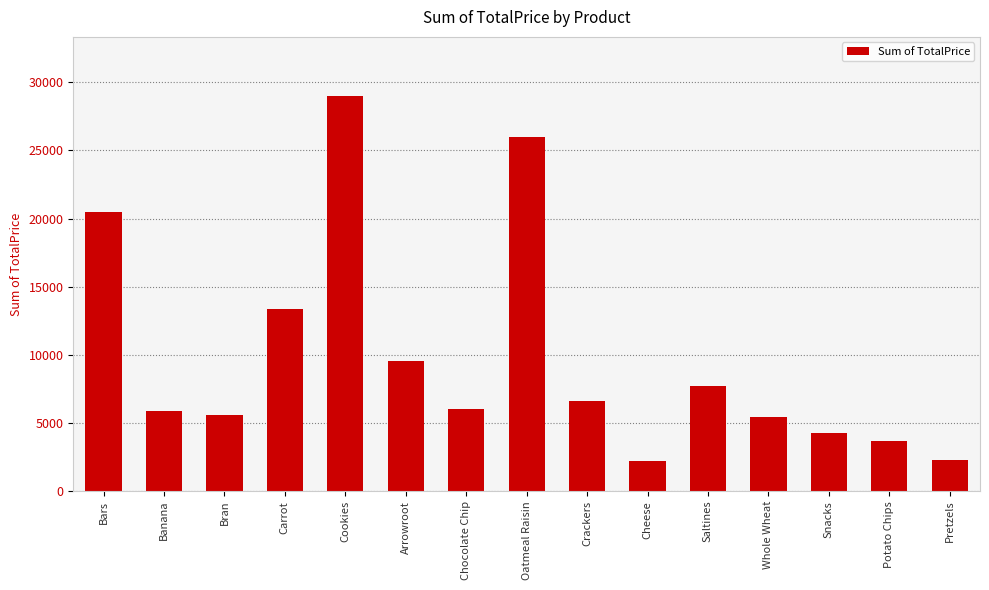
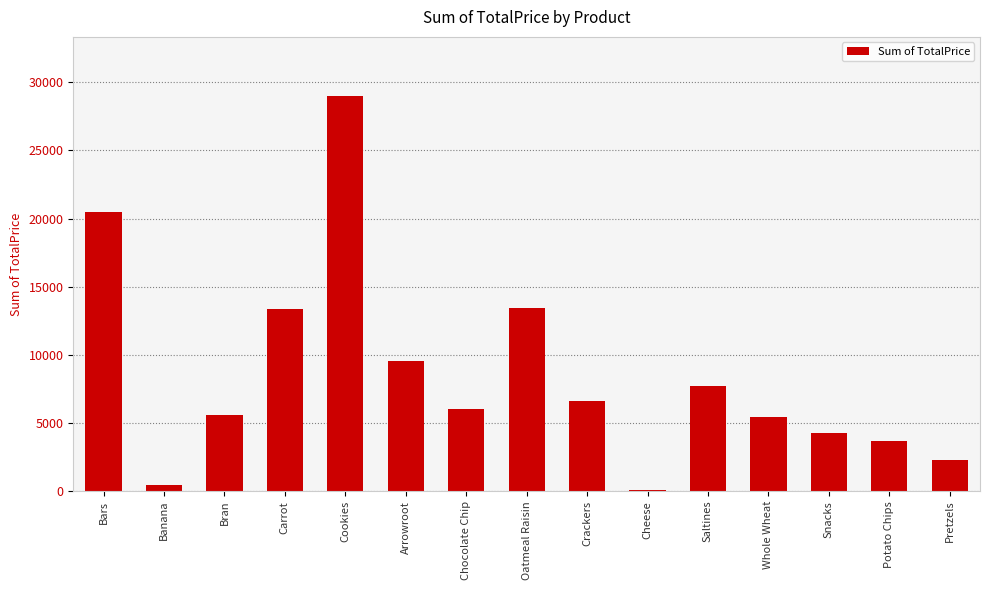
  {
    "Bars": 20500,
-   "Banana": 5800,
+   "Banana": 500,
    "Bran": 5600,
    "Carrot": 13400,
    "Cookies": 29000,
    "Arrowroot": 9600,
    "Chocolate Chip": 6000,
-   "Oatmeal Raisin": 26000,
+   "Oatmeal Raisin": 13400,
    "Crackers": 6600,
-   "Cheese": 2200,
+   "Cheese": 100,
    "Saltines": 7700,
    "Whole Wheat": 5500,
    "Snacks": 4300,
    "Potato Chips": 3700,
    "Pretzels": 2300
  }
